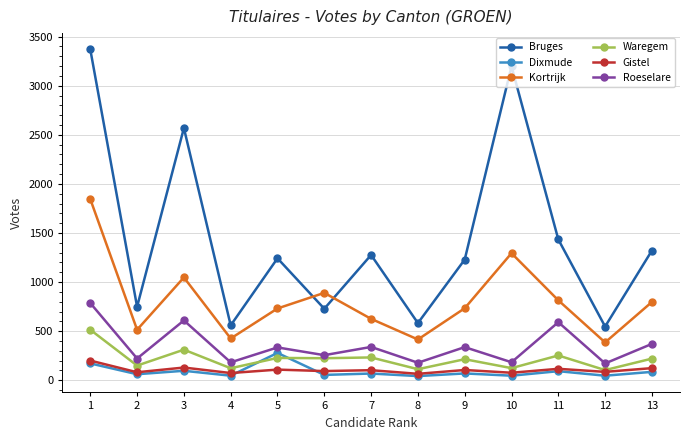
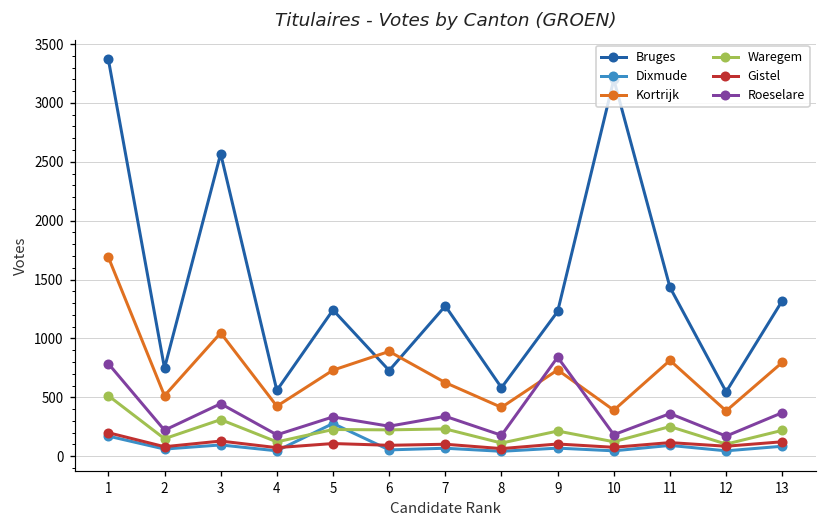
  {
    "Bruges": {
      "1": 3400,
      "2": 700,
      "3": 2600,
      "4": 600,
      "5": 1200,
      "6": 700,
      "7": 1300,
      "8": 600,
      "9": 1200,
      "11": 1400,
      "12": 500,
      "13": 1300
    },
    "Dixmude": {
      "1": 200,
      "3": 100,
      "4": 0,
      "5": 300,
      "6": 100,
      "7": 100,
      "9": 100,
      "10": 0,
      "12": 0,
      "13": 100
    },
    "Kortrijk": {
-     "1": 1800,
+     "1": 1700,
      "2": 500,
      "3": 1000,
      "4": 400,
      "5": 700,
      "6": 900,
      "7": 600,
      "8": 400,
      "9": 700,
-     "10": 1300,
+     "10": 400,
      "11": 800,
      "12": 400,
      "13": 800
    },
    "Waregem": {
      "1": 500,
      "2": 100,
      "3": 300,
      "4": 100,
      "5": 200,
      "6": 200,
      "7": 200,
      "8": 100,
      "9": 200,
      "10": 100,
      "11": 300,
      "13": 200
    },
    "Gistel": {
      "1": 200,
      "3": 100,
      "4": 100,
      "5": 100,
      "6": 100,
      "7": 100,
      "9": 100,
      "10": 100,
      "13": 100
    },
    "Roeselare": {
      "1": 800,
      "2": 200,
-     "3": 600,
+     "3": 400,
      "4": 200,
      "5": 300,
      "6": 300,
      "7": 300,
      "8": 200,
-     "9": 300,
+     "9": 800,
      "10": 200,
-     "11": 600,
+     "11": 400,
      "12": 200,
      "13": 400
    }
  }
